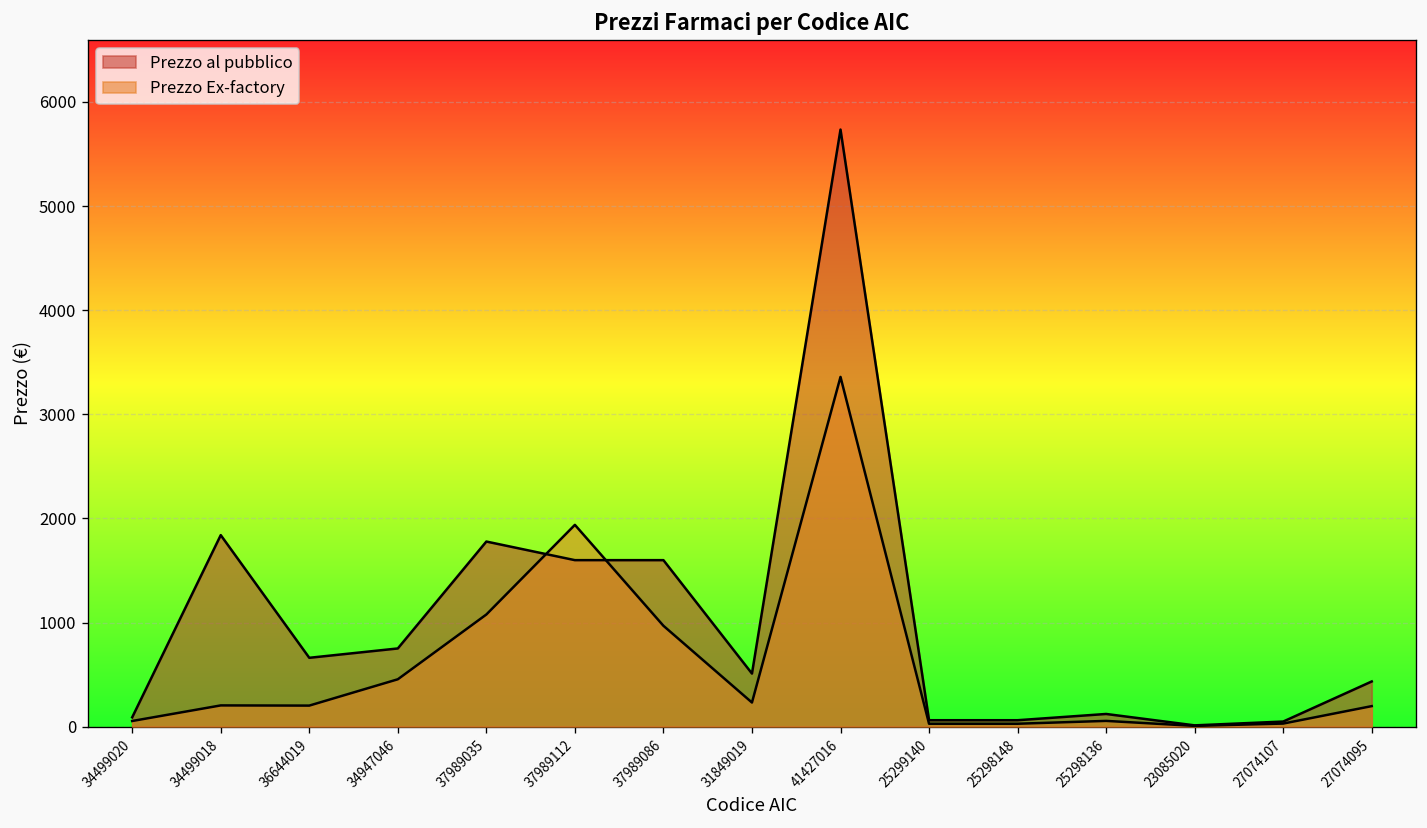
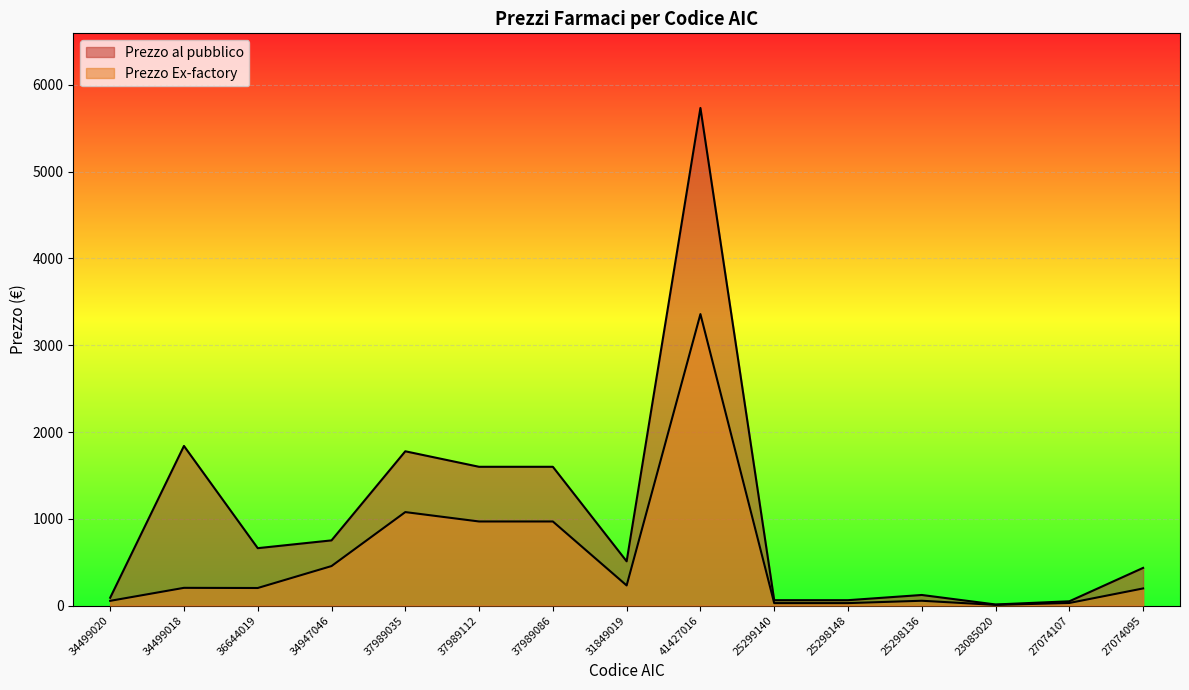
  {
    "Prezzo al pubblico": {
      "34499020": 100,
      "34499018": 1800,
      "36644019": 700,
      "34947046": 800,
      "37989035": 1800,
      "37989112": 1600,
      "37989086": 1600,
      "31849019": 500,
      "41427016": 5700,
      "25299140": 100,
      "25298148": 100,
      "25298136": 100,
      "27074095": 400
    },
    "Prezzo Ex-factory": {
      "34499020": 100,
      "34499018": 200,
      "36644019": 200,
      "34947046": 500,
      "37989035": 1100,
-     "37989112": 1900,
+     "37989112": 1000,
      "37989086": 1000,
      "31849019": 200,
      "41427016": 3400,
      "25299140": 0,
      "25298148": 0,
      "25298136": 100,
      "27074095": 200
    }
  }
